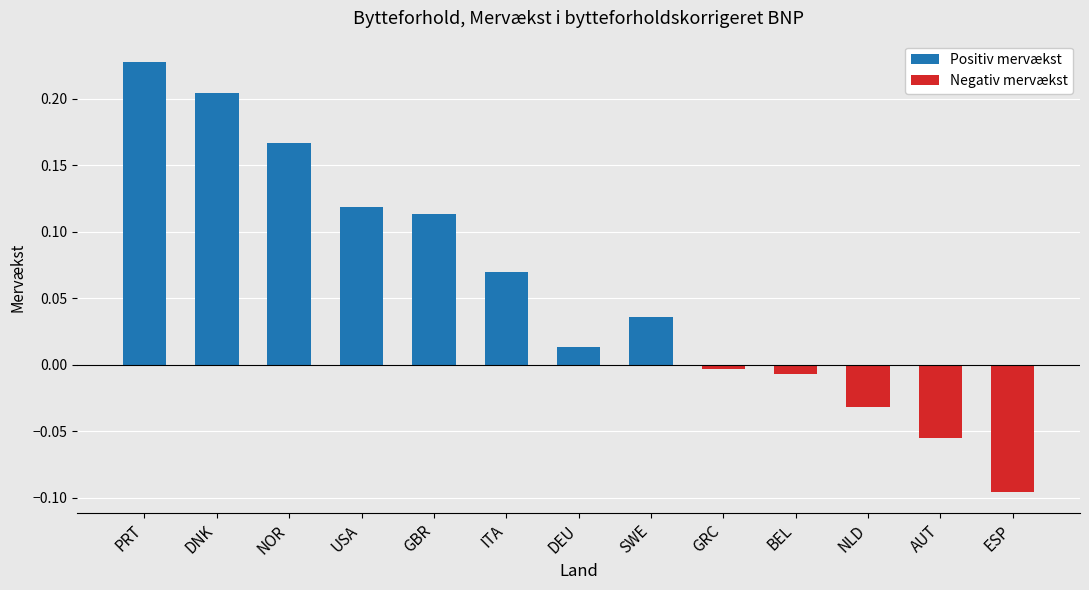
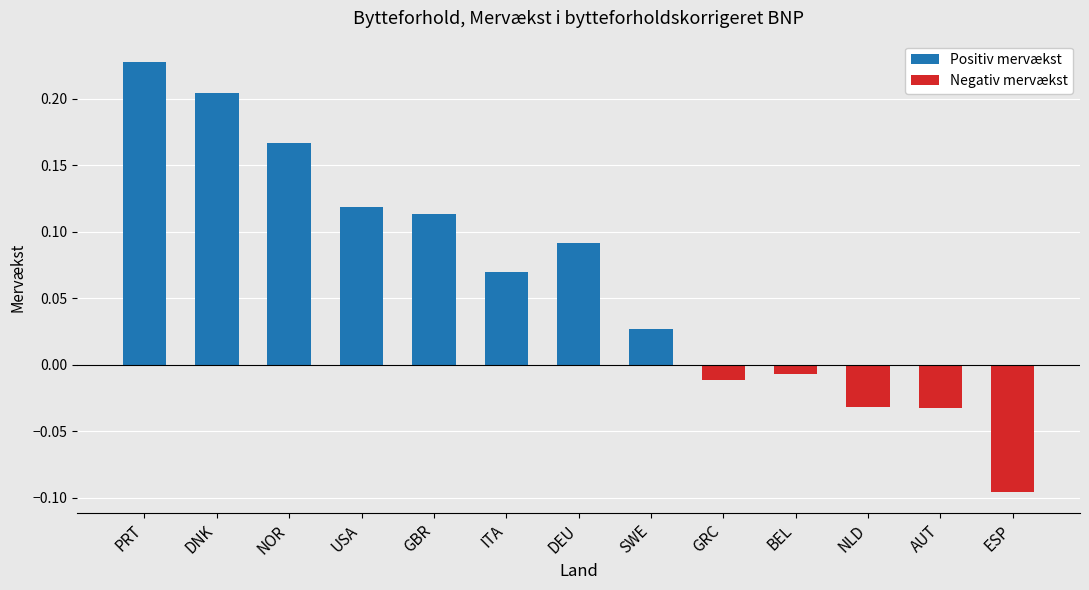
  {
    "Positiv mervækst": {
      "PRT": 0.227,
      "DNK": 0.204,
      "NOR": 0.167,
      "USA": 0.119,
      "GBR": 0.113,
      "ITA": 0.069,
-     "DEU": 0.013,
-     "SWE": 0.036,
+     "DEU": 0.091,
+     "SWE": 0.026,
      "GRC": 0.000,
      "BEL": 0.000,
      "NLD": 0.000,
      "AUT": 0.000,
      "ESP": 0.000
    },
    "Negativ mervækst": {
      "PRT": 0.000,
      "DNK": 0.000,
      "NOR": 0.000,
      "USA": 0.000,
      "GBR": 0.000,
      "ITA": 0.000,
      "DEU": 0.000,
      "SWE": 0.000,
-     "GRC": -0.003,
+     "GRC": -0.012,
      "BEL": -0.007,
      "NLD": -0.032,
-     "AUT": -0.055,
+     "AUT": -0.033,
      "ESP": -0.096
    }
  }
